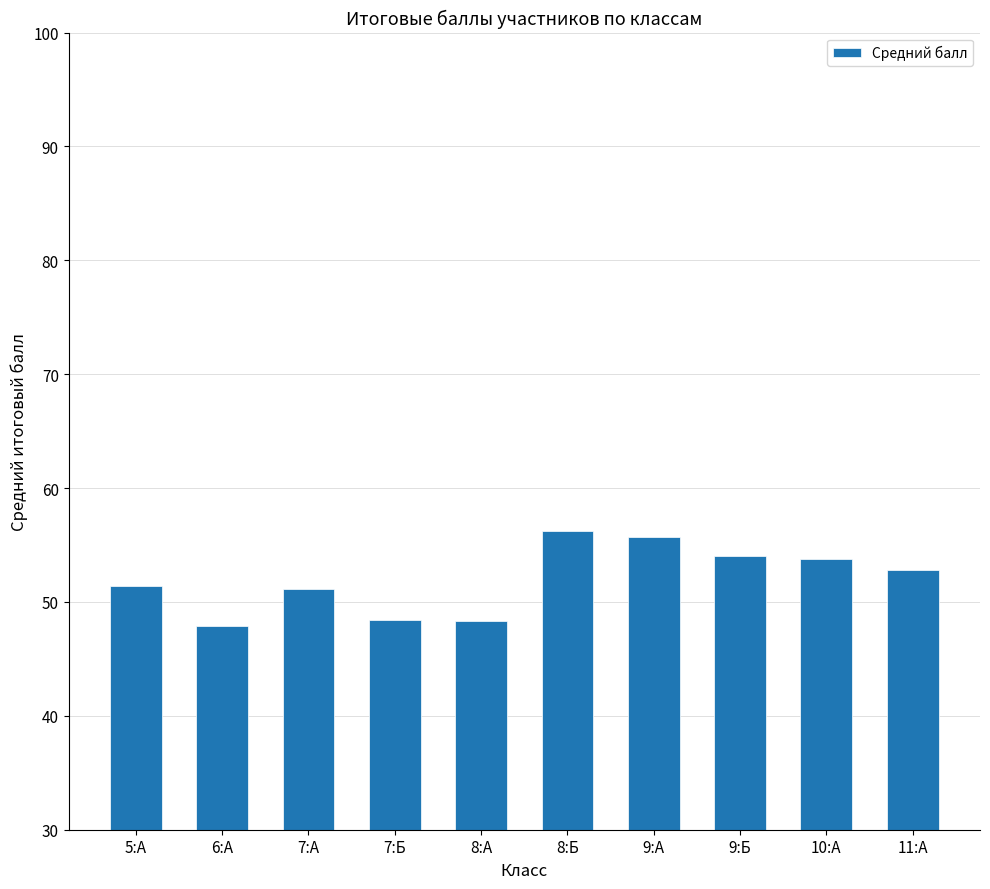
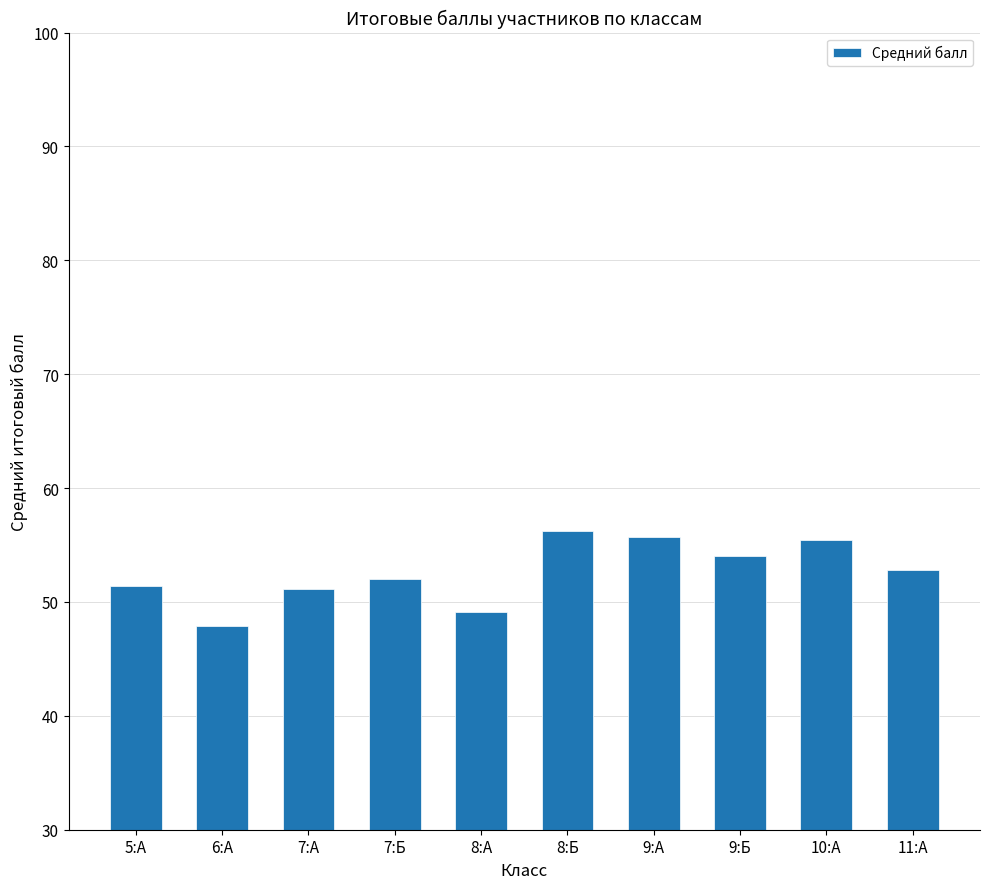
  {
    "5:А": 51.4,
    "6:А": 47.9,
    "7:А": 51.2,
-   "7:Б": 48.4,
-   "8:А": 48.3,
+   "7:Б": 52.0,
+   "8:А": 49.2,
    "8:Б": 56.3,
    "9:А": 55.7,
    "9:Б": 54.0,
-   "10:А": 53.8,
+   "10:А": 55.4,
    "11:А": 52.8
  }
